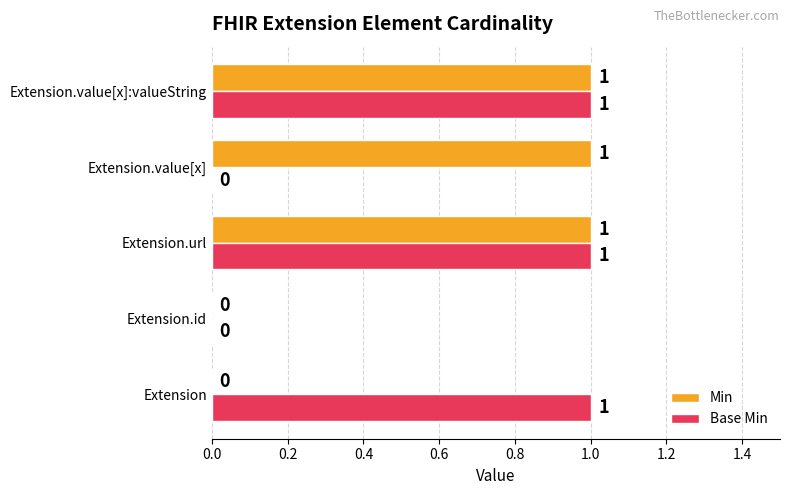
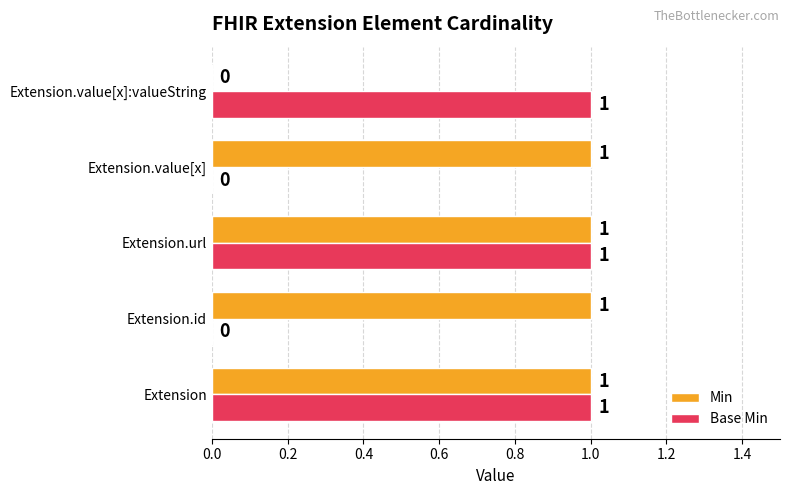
  {
    "Min": {
-     "Extension.value[x]:valueString": 1,
+     "Extension.value[x]:valueString": 0,
      "Extension.value[x]": 1,
      "Extension.url": 1,
-     "Extension.id": 0,
-     "Extension": 0
+     "Extension.id": 1,
+     "Extension": 1
    },
    "Base Min": {
      "Extension.value[x]:valueString": 1,
      "Extension.value[x]": 0,
      "Extension.url": 1,
      "Extension.id": 0,
      "Extension": 1
    }
  }
